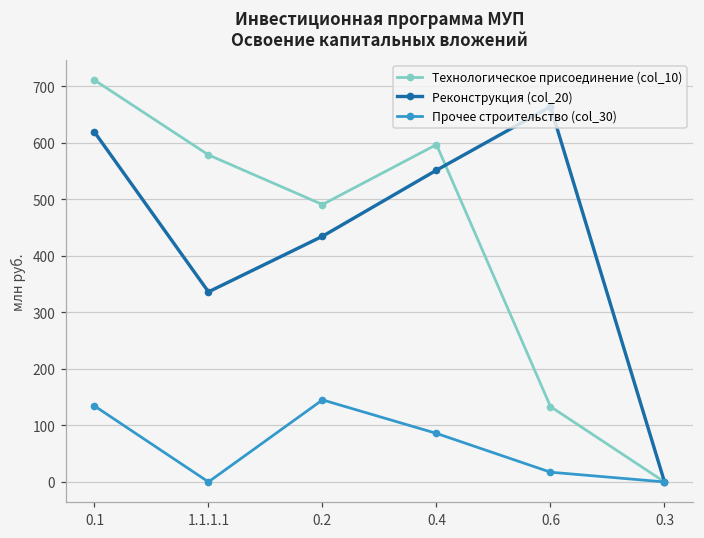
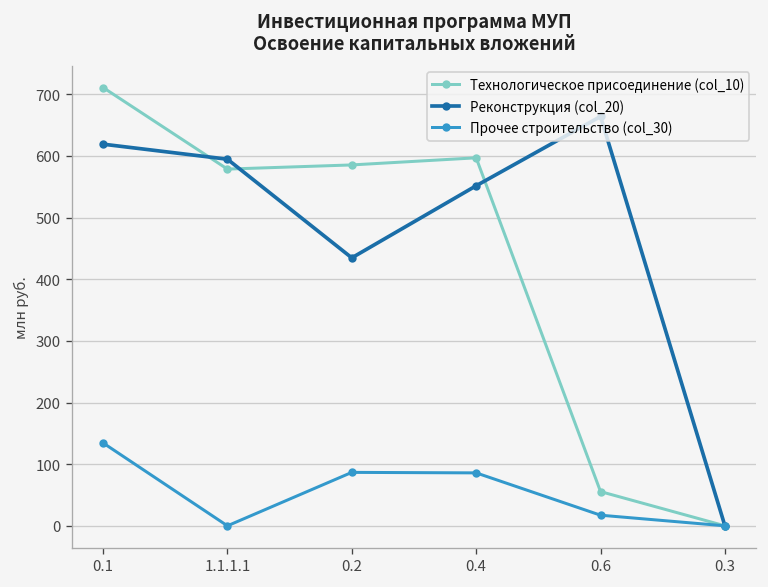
  {
    "Технологическое присоединение (col_10)": {
      "0.1": 710,
      "1.1.1.1": 580,
-     "0.2": 490,
+     "0.2": 590,
      "0.4": 600,
-     "0.6": 130
+     "0.6": 60
    },
    "Реконструкция (col_20)": {
      "0.1": 620,
-     "1.1.1.1": 340,
+     "1.1.1.1": 590,
      "0.2": 430,
      "0.4": 550
    },
    "Прочее строительство (col_30)": {
      "0.1": 130,
      "1.1.1.1": 0,
-     "0.2": 150,
+     "0.2": 90,
      "0.4": 90,
      "0.6": 20
    }
  }
